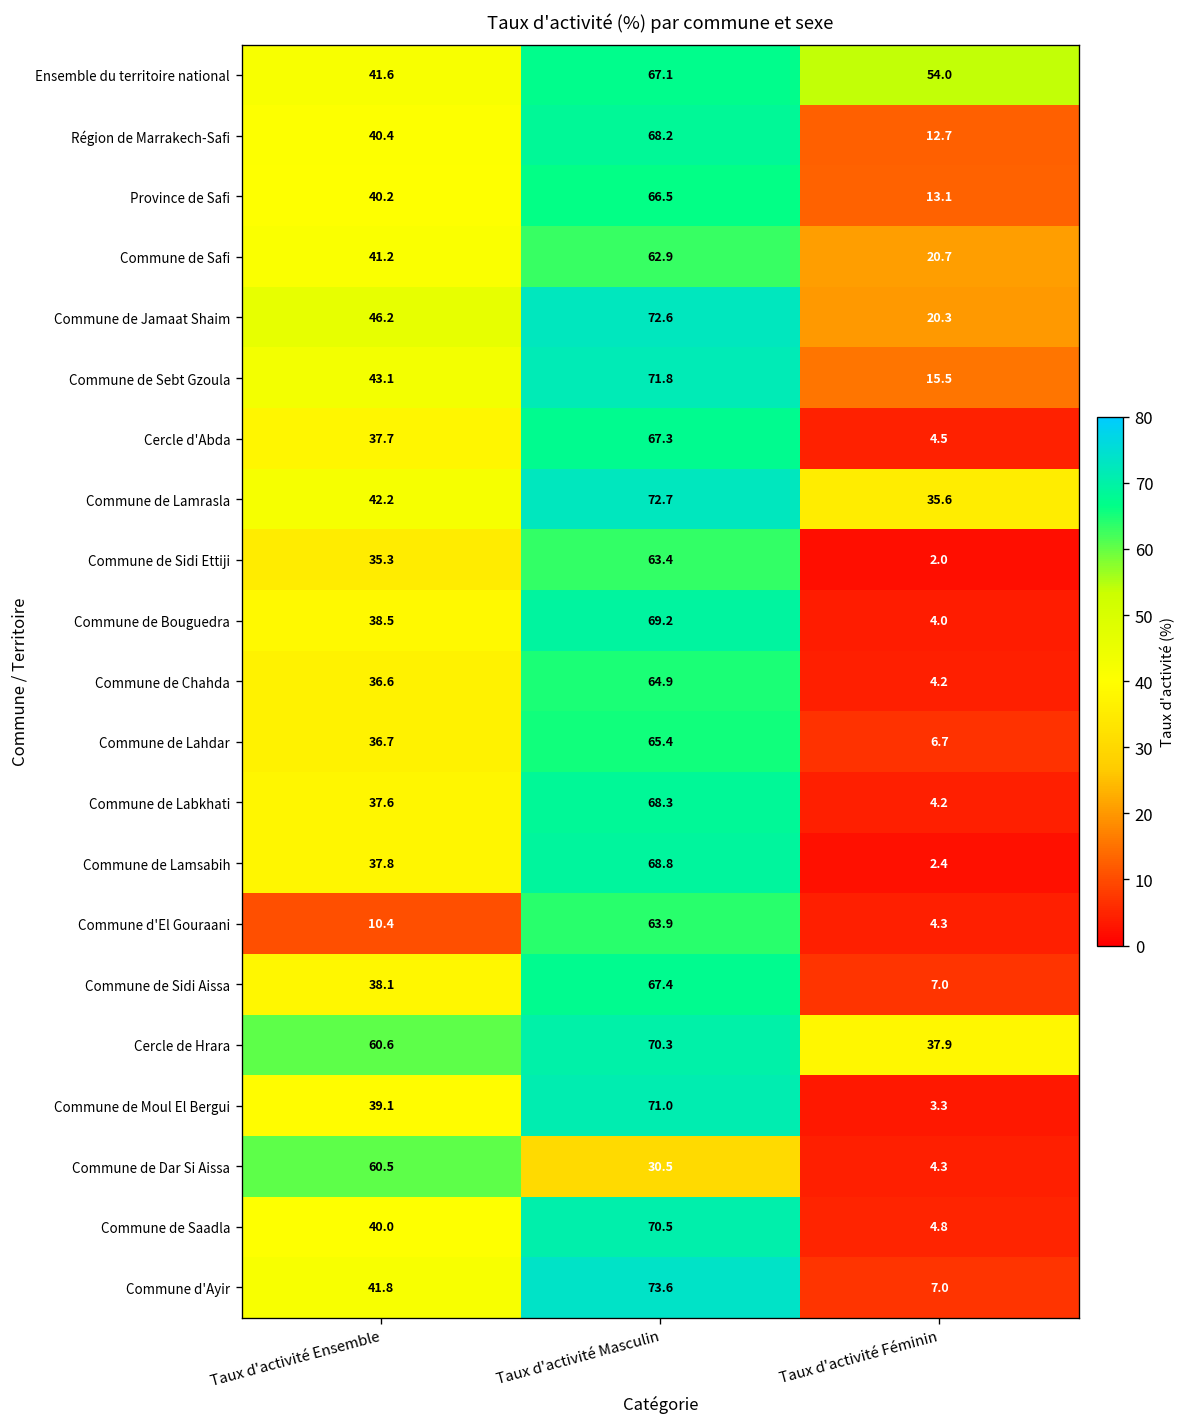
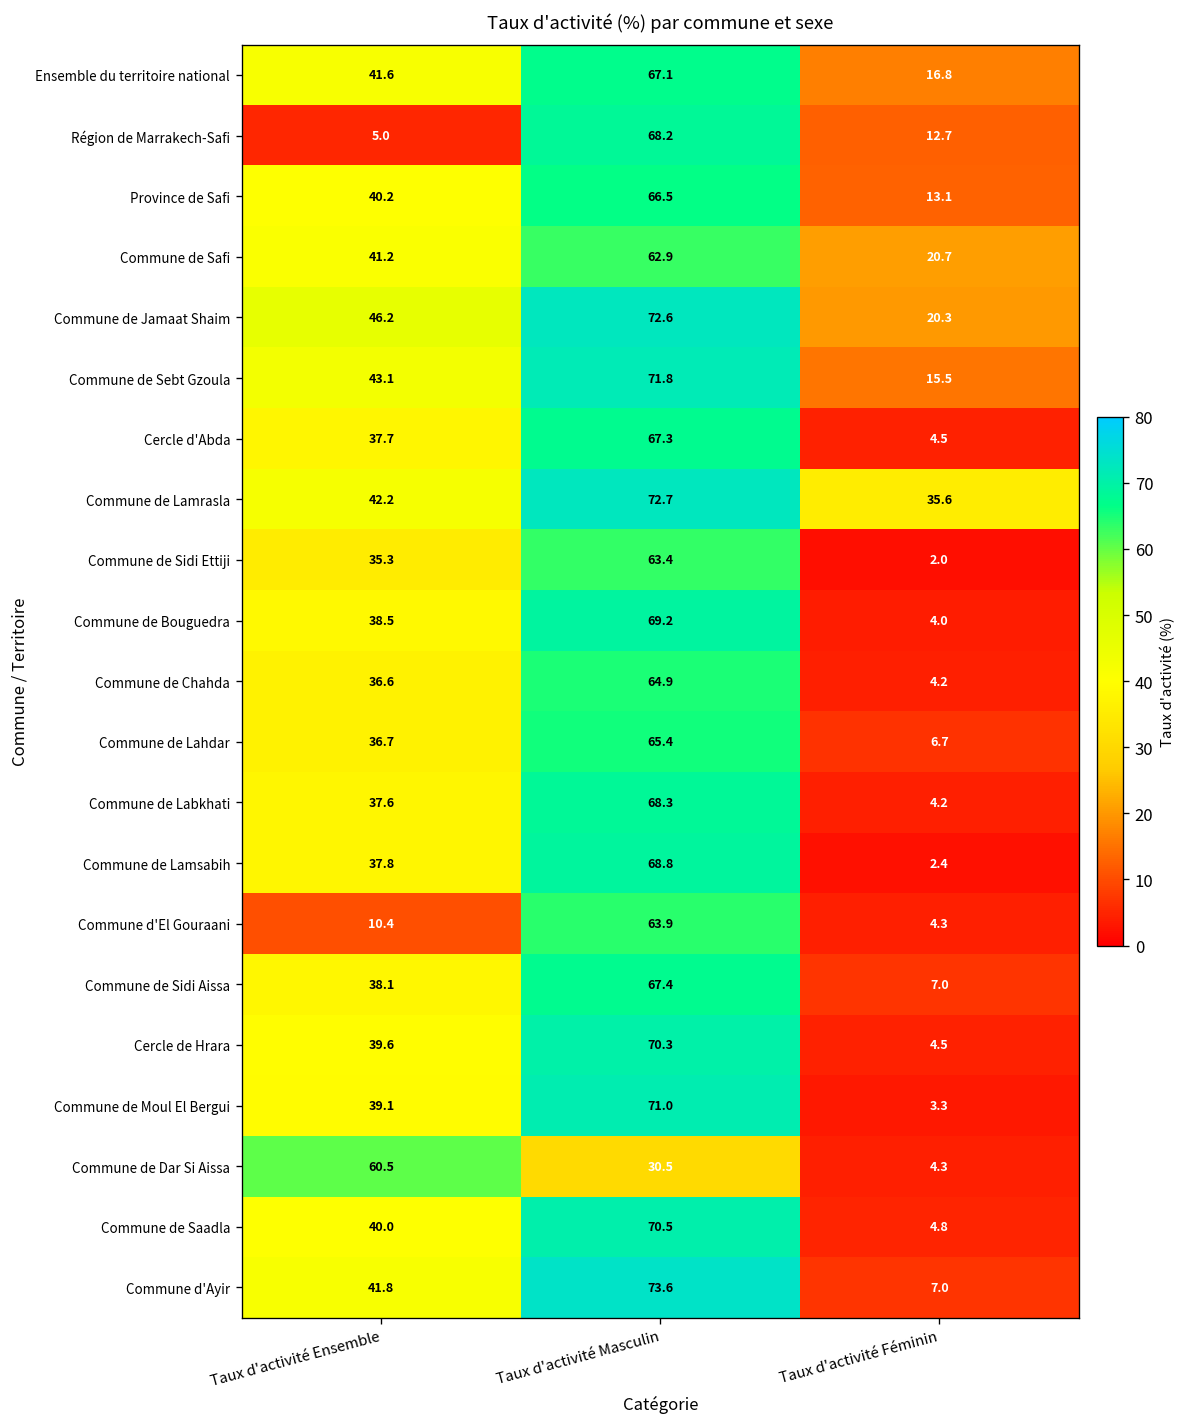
  {
    "Ensemble du territoire national": {
      "Taux d'activité Ensemble": 41.6,
      "Taux d'activité Masculin": 67.1,
-     "Taux d'activité Féminin": 54.0
+     "Taux d'activité Féminin": 16.8
    },
    "Région de Marrakech-Safi": {
-     "Taux d'activité Ensemble": 40.4,
+     "Taux d'activité Ensemble": 5.0,
      "Taux d'activité Masculin": 68.2,
      "Taux d'activité Féminin": 12.7
    },
    "Province de Safi": {
      "Taux d'activité Ensemble": 40.2,
      "Taux d'activité Masculin": 66.5,
      "Taux d'activité Féminin": 13.1
    },
    "Commune de Safi": {
      "Taux d'activité Ensemble": 41.2,
      "Taux d'activité Masculin": 62.9,
      "Taux d'activité Féminin": 20.7
    },
    "Commune de Jamaat Shaim": {
      "Taux d'activité Ensemble": 46.2,
      "Taux d'activité Masculin": 72.6,
      "Taux d'activité Féminin": 20.3
    },
    "Commune de Sebt Gzoula": {
      "Taux d'activité Ensemble": 43.1,
      "Taux d'activité Masculin": 71.8,
      "Taux d'activité Féminin": 15.5
    },
    "Cercle d'Abda": {
      "Taux d'activité Ensemble": 37.7,
      "Taux d'activité Masculin": 67.3,
      "Taux d'activité Féminin": 4.5
    },
    "Commune de Lamrasla": {
      "Taux d'activité Ensemble": 42.2,
      "Taux d'activité Masculin": 72.7,
      "Taux d'activité Féminin": 35.6
    },
    "Commune de Sidi Ettiji": {
      "Taux d'activité Ensemble": 35.3,
      "Taux d'activité Masculin": 63.4,
      "Taux d'activité Féminin": 2.0
    },
    "Commune de Bouguedra": {
      "Taux d'activité Ensemble": 38.5,
      "Taux d'activité Masculin": 69.2,
      "Taux d'activité Féminin": 4.0
    },
    "Commune de Chahda": {
      "Taux d'activité Ensemble": 36.6,
      "Taux d'activité Masculin": 64.9,
      "Taux d'activité Féminin": 4.2
    },
    "Commune de Lahdar": {
      "Taux d'activité Ensemble": 36.7,
      "Taux d'activité Masculin": 65.4,
      "Taux d'activité Féminin": 6.7
    },
    "Commune de Labkhati": {
      "Taux d'activité Ensemble": 37.6,
      "Taux d'activité Masculin": 68.3,
      "Taux d'activité Féminin": 4.2
    },
    "Commune de Lamsabih": {
      "Taux d'activité Ensemble": 37.8,
      "Taux d'activité Masculin": 68.8,
      "Taux d'activité Féminin": 2.4
    },
    "Commune d'El Gouraani": {
      "Taux d'activité Ensemble": 10.4,
      "Taux d'activité Masculin": 63.9,
      "Taux d'activité Féminin": 4.3
    },
    "Commune de Sidi Aissa": {
      "Taux d'activité Ensemble": 38.1,
      "Taux d'activité Masculin": 67.4,
      "Taux d'activité Féminin": 7.0
    },
    "Cercle de Hrara": {
-     "Taux d'activité Ensemble": 60.6,
+     "Taux d'activité Ensemble": 39.6,
      "Taux d'activité Masculin": 70.3,
-     "Taux d'activité Féminin": 37.9
+     "Taux d'activité Féminin": 4.5
    },
    "Commune de Moul El Bergui": {
      "Taux d'activité Ensemble": 39.1,
      "Taux d'activité Masculin": 71.0,
      "Taux d'activité Féminin": 3.3
    },
    "Commune de Dar Si Aissa": {
      "Taux d'activité Ensemble": 60.5,
      "Taux d'activité Masculin": 30.5,
      "Taux d'activité Féminin": 4.3
    },
    "Commune de Saadla": {
      "Taux d'activité Ensemble": 40.0,
      "Taux d'activité Masculin": 70.5,
      "Taux d'activité Féminin": 4.8
    },
    "Commune d'Ayir": {
      "Taux d'activité Ensemble": 41.8,
      "Taux d'activité Masculin": 73.6,
      "Taux d'activité Féminin": 7.0
    }
  }
